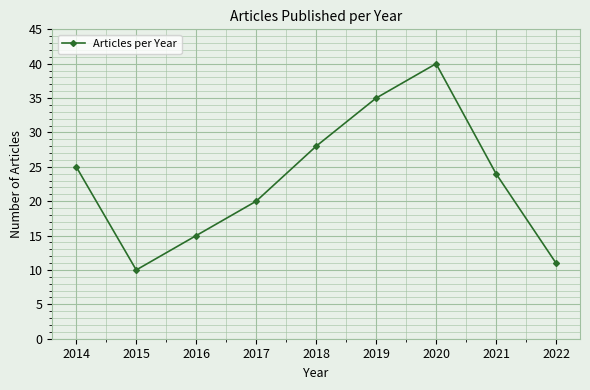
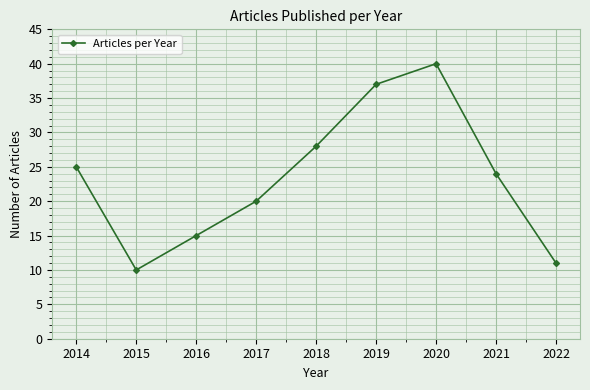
  {
    "2014": 25,
    "2015": 10,
    "2016": 15,
    "2017": 20,
    "2018": 28,
-   "2019": 35,
+   "2019": 37,
    "2020": 40,
    "2021": 24,
    "2022": 11
  }
